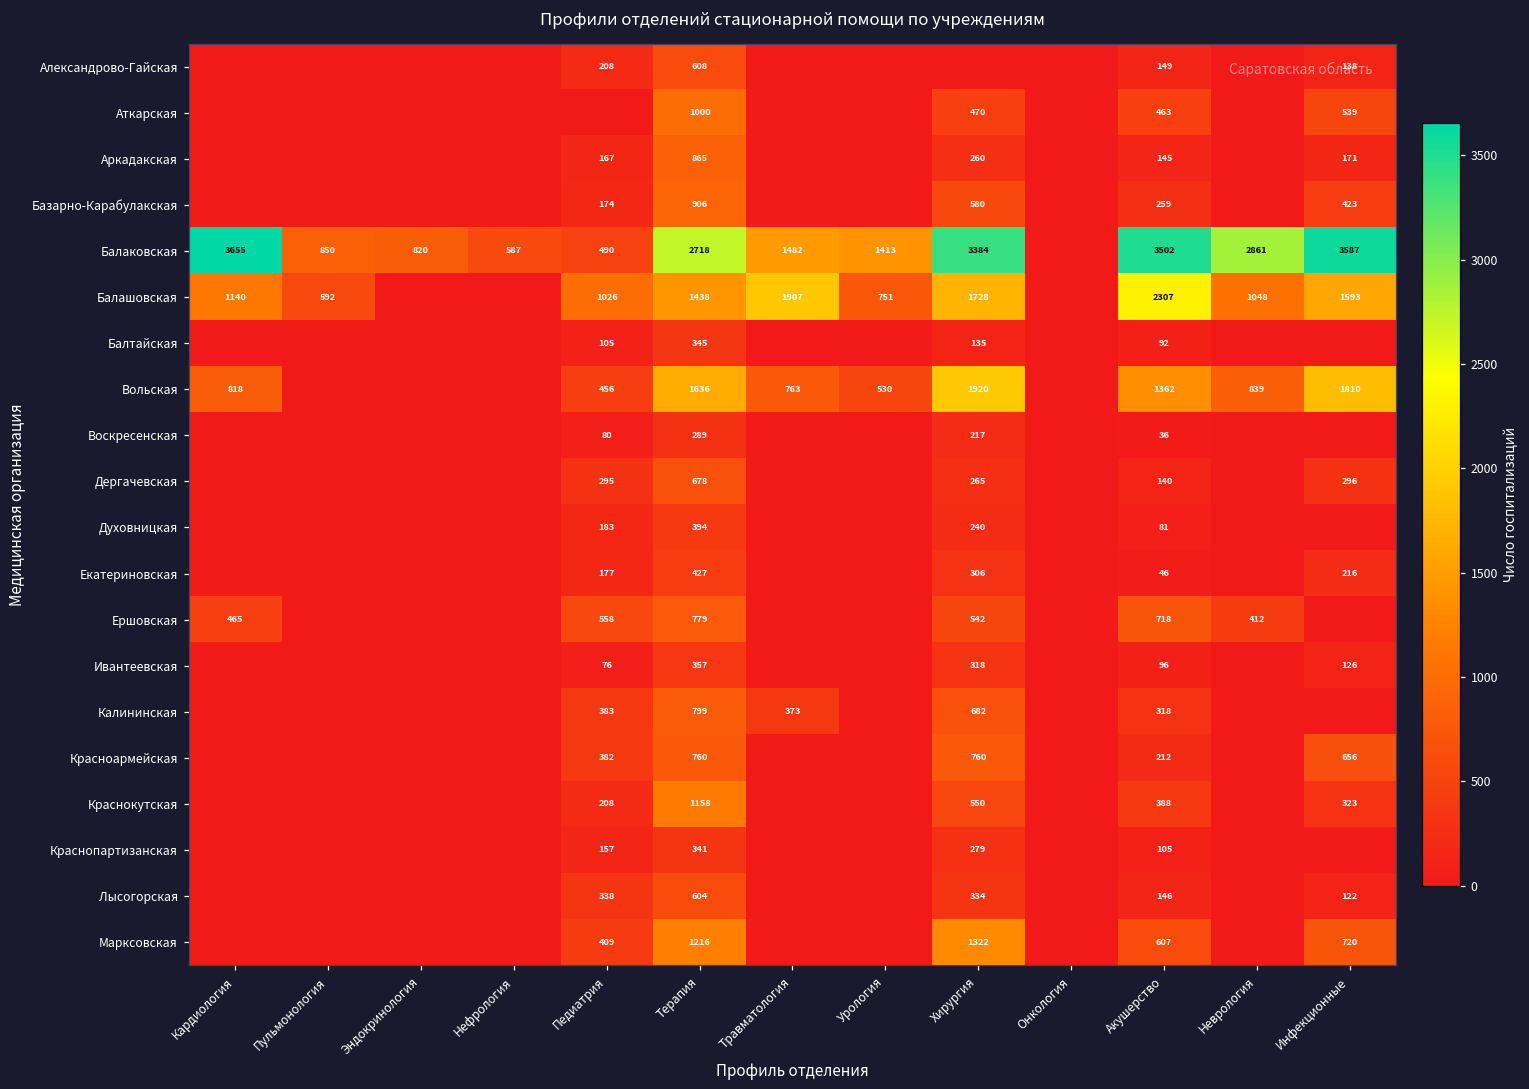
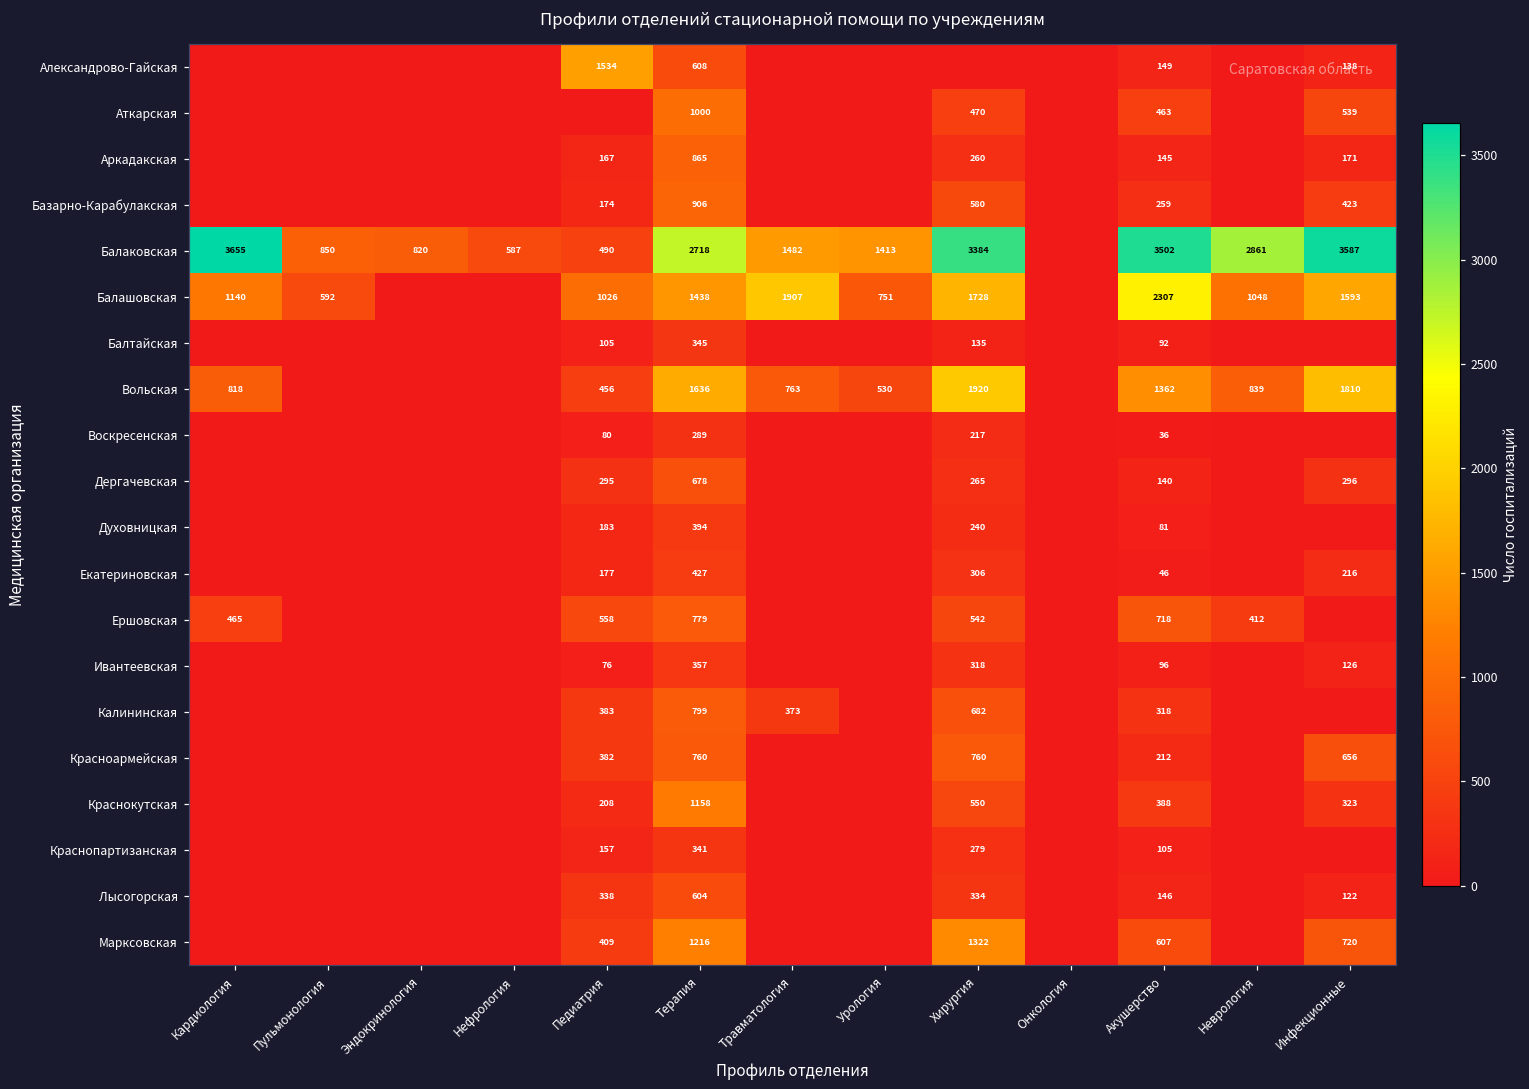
  {
    "Александрово-Гайская": {
-     "Педиатрия": 208,
+     "Педиатрия": 1534,
      "Терапия": 608,
      "Акушерство": 149
    },
    "Аткарская": {
      "Терапия": 1000,
      "Хирургия": 470,
      "Акушерство": 463,
      "Инфекционные": 539
    },
    "Аркадакская": {
      "Педиатрия": 167,
      "Терапия": 865,
      "Хирургия": 260,
      "Акушерство": 145,
      "Инфекционные": 171
    },
    "Базарно-Карабулакская": {
      "Педиатрия": 174,
      "Терапия": 906,
      "Хирургия": 580,
      "Акушерство": 259,
      "Инфекционные": 423
    },
    "Балаковская": {
      "Кардиология": 3655,
      "Пульмонология": 850,
      "Эндокринология": 820,
      "Нефрология": 587,
      "Педиатрия": 490,
      "Терапия": 2718,
      "Травматология": 1482,
      "Урология": 1413,
      "Хирургия": 3384,
      "Акушерство": 3502,
      "Неврология": 2861,
      "Инфекционные": 3587
    },
    "Балашовская": {
      "Кардиология": 1140,
      "Пульмонология": 592,
      "Педиатрия": 1026,
      "Терапия": 1438,
      "Травматология": 1907,
      "Урология": 751,
      "Хирургия": 1728,
      "Акушерство": 2307,
      "Неврология": 1048,
      "Инфекционные": 1593
    },
    "Балтайская": {
      "Педиатрия": 105,
      "Терапия": 345,
      "Хирургия": 135,
      "Акушерство": 92
    },
    "Вольская": {
      "Кардиология": 818,
      "Педиатрия": 456,
      "Терапия": 1636,
      "Травматология": 763,
      "Урология": 530,
      "Хирургия": 1920,
      "Акушерство": 1362,
      "Неврология": 839,
      "Инфекционные": 1810
    },
    "Воскресенская": {
      "Педиатрия": 80,
      "Терапия": 289,
      "Хирургия": 217,
      "Акушерство": 36
    },
    "Дергачевская": {
      "Педиатрия": 295,
      "Терапия": 678,
      "Хирургия": 265,
      "Акушерство": 140,
      "Инфекционные": 296
    },
    "Духовницкая": {
      "Педиатрия": 183,
      "Терапия": 394,
      "Хирургия": 240,
      "Акушерство": 81
    },
    "Екатериновская": {
      "Педиатрия": 177,
      "Терапия": 427,
      "Хирургия": 306,
      "Акушерство": 46,
      "Инфекционные": 216
    },
    "Ершовская": {
      "Кардиология": 465,
      "Педиатрия": 558,
      "Терапия": 779,
      "Хирургия": 542,
      "Акушерство": 718,
      "Неврология": 412
    },
    "Ивантеевская": {
      "Педиатрия": 76,
      "Терапия": 357,
      "Хирургия": 318,
      "Акушерство": 96,
      "Инфекционные": 126
    },
    "Калининская": {
      "Педиатрия": 383,
      "Терапия": 799,
      "Травматология": 373,
      "Хирургия": 682,
      "Акушерство": 318
    },
    "Красноармейская": {
      "Педиатрия": 382,
      "Терапия": 760,
      "Хирургия": 760,
      "Акушерство": 212,
      "Инфекционные": 656
    },
    "Краснокутская": {
      "Педиатрия": 208,
      "Терапия": 1158,
      "Хирургия": 550,
      "Акушерство": 388,
      "Инфекционные": 323
    },
    "Краснопартизанская": {
      "Педиатрия": 157,
      "Терапия": 341,
      "Хирургия": 279,
      "Акушерство": 105
    },
    "Лысогорская": {
      "Педиатрия": 338,
      "Терапия": 604,
      "Хирургия": 334,
      "Акушерство": 146,
      "Инфекционные": 122
    },
    "Марксовская": {
      "Педиатрия": 409,
      "Терапия": 1216,
      "Хирургия": 1322,
      "Акушерство": 607,
      "Инфекционные": 720
    }
  }
